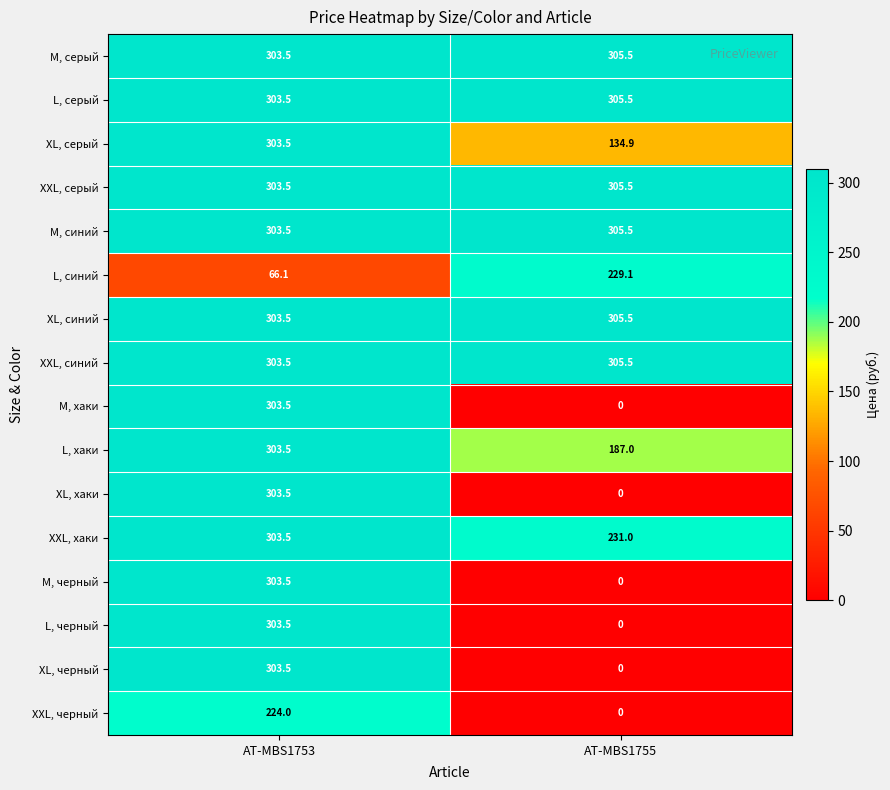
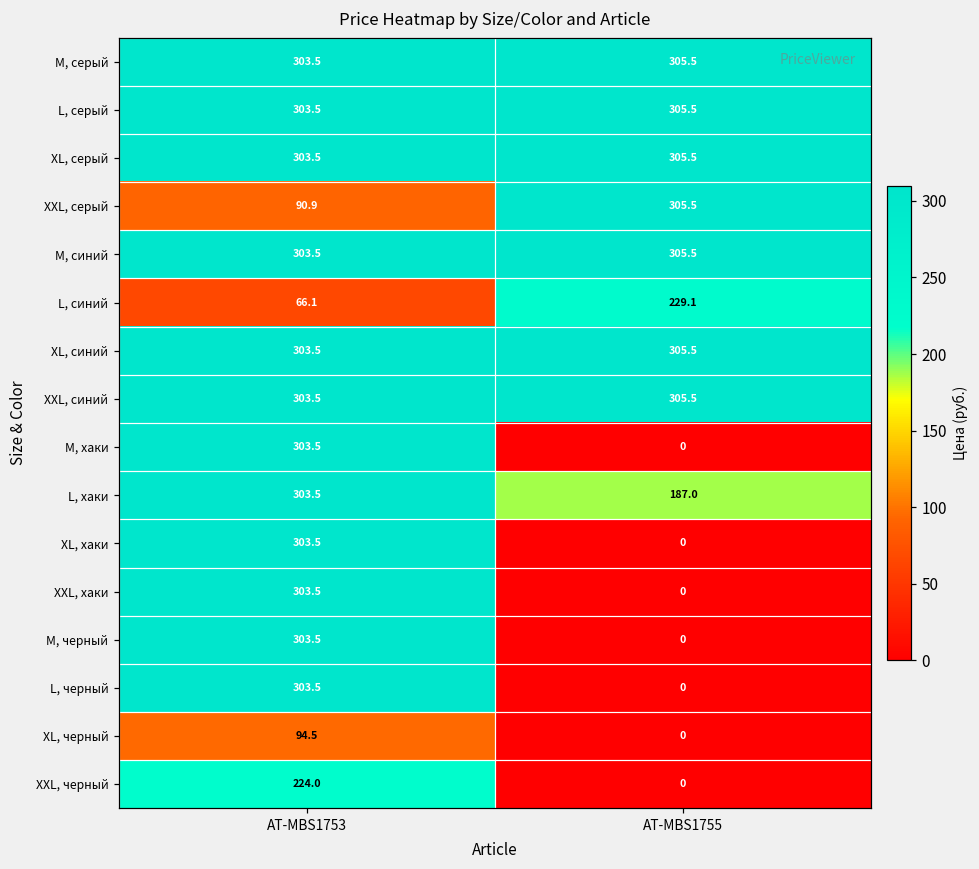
  {
    "M, серый": {
      "AT-MBS1753": 303.5
    },
    "L, серый": {
      "AT-MBS1753": 303.5,
      "AT-MBS1755": 305.5
    },
    "XL, серый": {
      "AT-MBS1753": 303.5,
-     "AT-MBS1755": 134.9
+     "AT-MBS1755": 305.5
    },
    "XXL, серый": {
-     "AT-MBS1753": 303.5,
+     "AT-MBS1753": 90.9,
      "AT-MBS1755": 305.5
    },
    "M, синий": {
      "AT-MBS1753": 303.5,
      "AT-MBS1755": 305.5
    },
    "L, синий": {
      "AT-MBS1753": 66.1,
      "AT-MBS1755": 229.1
    },
    "XL, синий": {
      "AT-MBS1753": 303.5,
      "AT-MBS1755": 305.5
    },
    "XXL, синий": {
      "AT-MBS1753": 303.5,
      "AT-MBS1755": 305.5
    },
    "M, хаки": {
      "AT-MBS1753": 303.5,
      "AT-MBS1755": 0
    },
    "L, хаки": {
      "AT-MBS1753": 303.5,
      "AT-MBS1755": 187.0
    },
    "XL, хаки": {
      "AT-MBS1753": 303.5,
      "AT-MBS1755": 0
    },
    "XXL, хаки": {
      "AT-MBS1753": 303.5,
-     "AT-MBS1755": 231.0
+     "AT-MBS1755": 0
    },
    "M, черный": {
      "AT-MBS1753": 303.5,
      "AT-MBS1755": 0
    },
    "L, черный": {
      "AT-MBS1753": 303.5,
      "AT-MBS1755": 0
    },
    "XL, черный": {
-     "AT-MBS1753": 303.5,
+     "AT-MBS1753": 94.5,
      "AT-MBS1755": 0
    },
    "XXL, черный": {
      "AT-MBS1753": 224.0,
      "AT-MBS1755": 0
    }
  }
